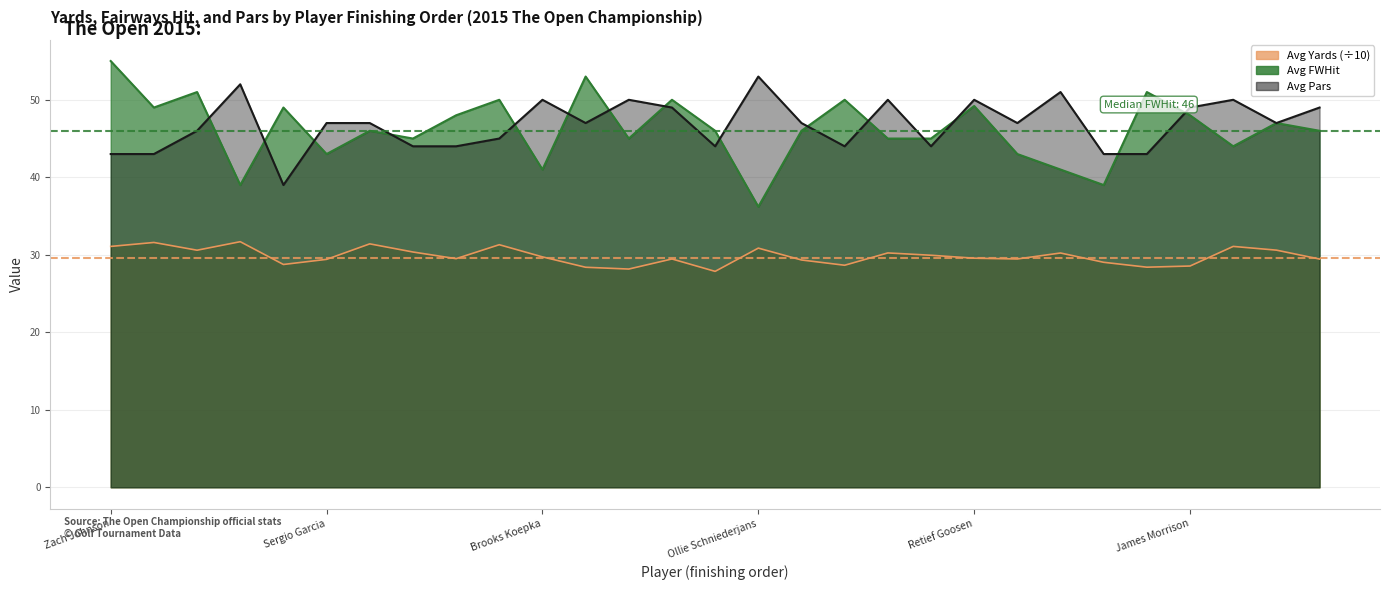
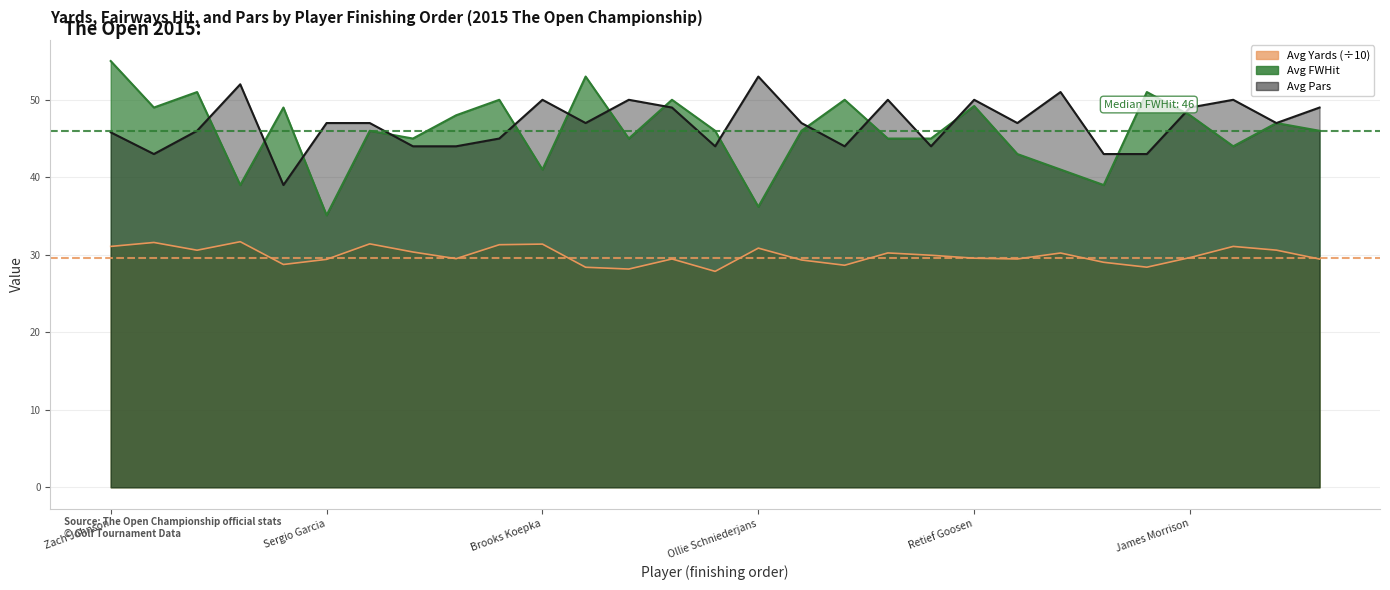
  {
    "Avg Yards (÷10)": {
      "Zach Johnson": 31,
      "Sergio Garcia": 29,
-     "Brooks Koepka": 30,
+     "Brooks Koepka": 31,
      "Ollie Schniederjans": 31,
      "Retief Goosen": 30,
-     "James Morrison": 29
+     "James Morrison": 30
    },
    "Avg FWHit": {
      "Zach Johnson": 55,
-     "Sergio Garcia": 43,
+     "Sergio Garcia": 35,
      "Brooks Koepka": 41,
      "Ollie Schniederjans": 36,
      "Retief Goosen": 49,
      "James Morrison": 48
    },
    "Avg Pars": {
-     "Zach Johnson": 43,
+     "Zach Johnson": 46,
      "Sergio Garcia": 47,
      "Brooks Koepka": 50,
      "Ollie Schniederjans": 53,
      "Retief Goosen": 50
    }
  }
